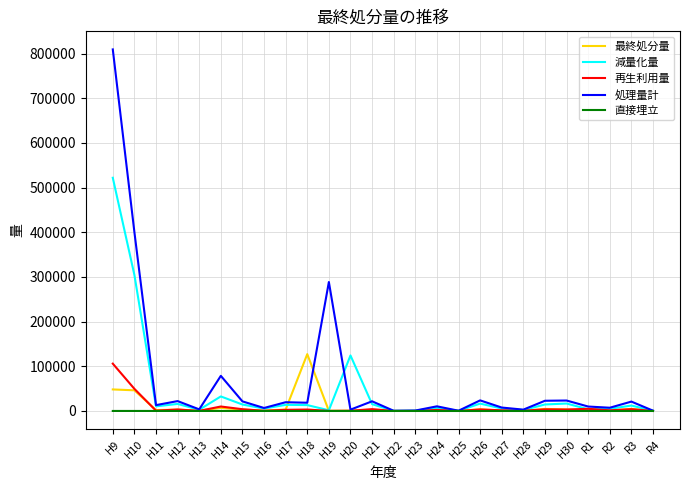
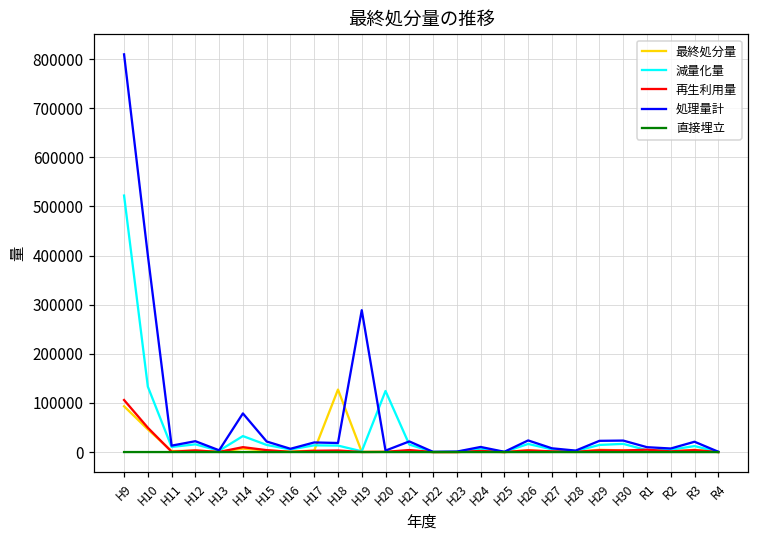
  {
    "最終処分量": {
-     "H9": 50000,
+     "H9": 90000,
      "H18": 130000
    },
    "減量化量": {
      "H9": 520000,
-     "H10": 300000,
+     "H10": 130000,
      "H12": 20000,
      "H14": 30000,
      "H15": 10000,
      "H17": 10000,
      "H20": 120000,
      "H21": 20000,
      "H26": 20000,
      "H29": 10000,
      "H30": 20000,
      "R3": 10000
    },
    "再生利用量": {
      "H9": 110000
    },
    "処理量計": {
      "H9": 810000,
      "H10": 400000,
      "H12": 20000,
      "H14": 80000,
      "H15": 20000,
      "H17": 20000,
      "H19": 290000,
      "H21": 20000,
      "H26": 20000,
      "H29": 20000,
      "H30": 20000,
      "R3": 20000
    },
    "直接埋立": {
      "H9": 0,
      "H10": 0,
      "H14": 0
    }
  }
